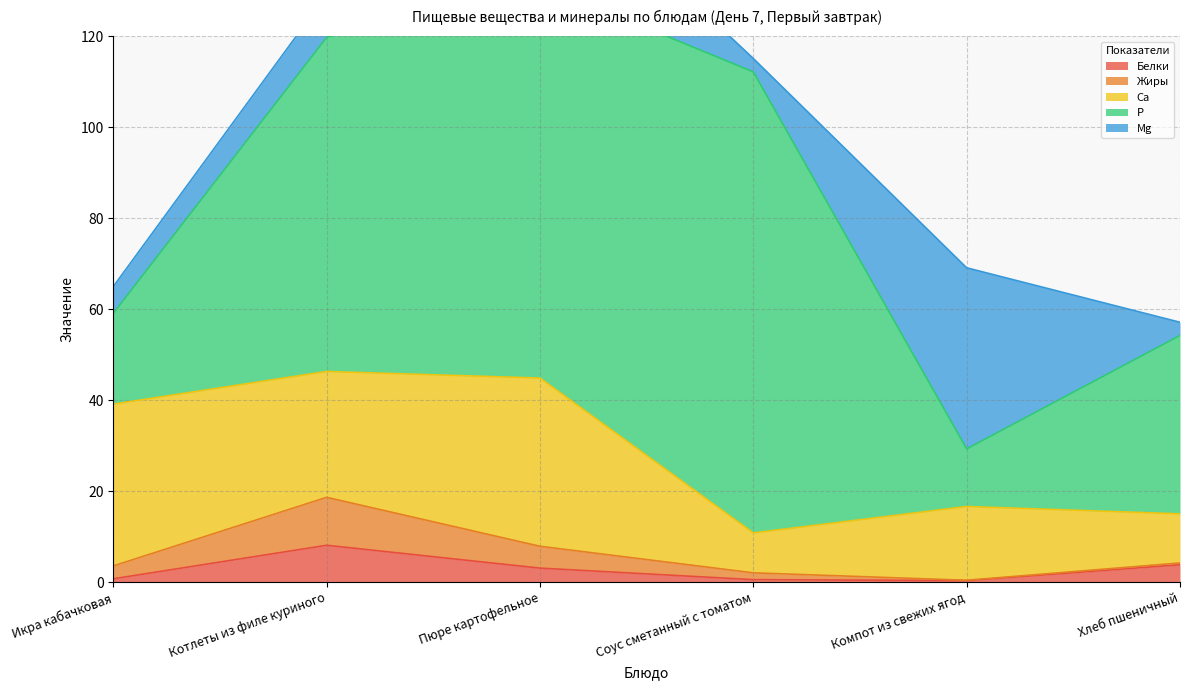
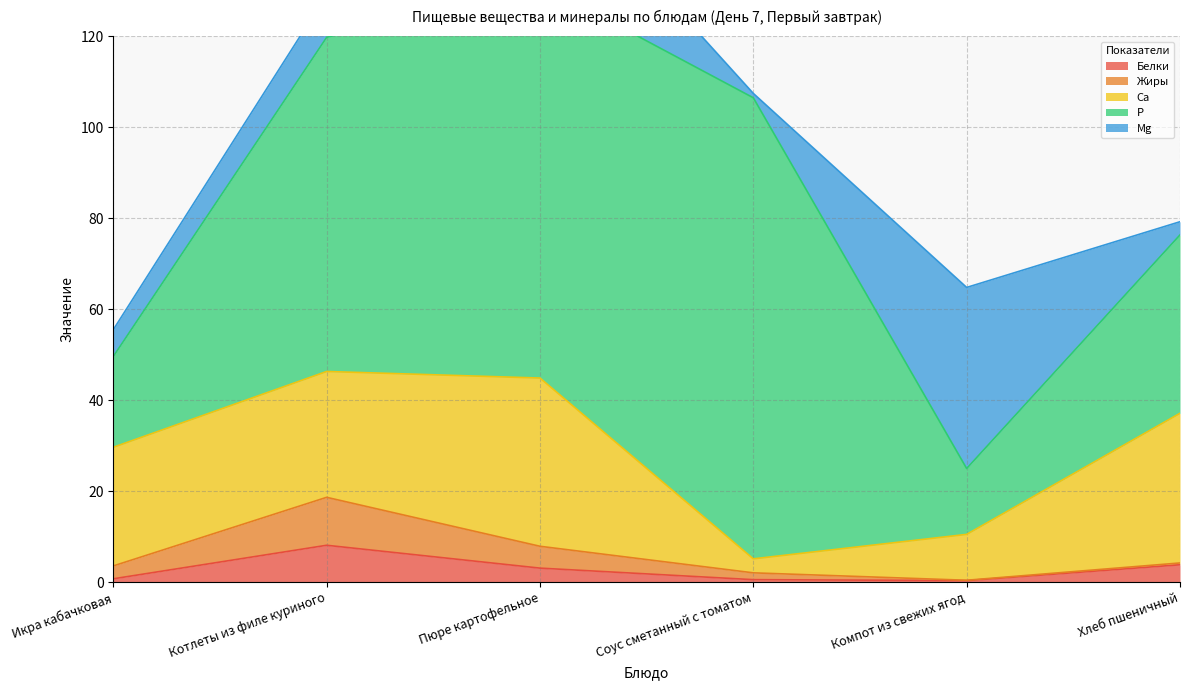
  {
    "Ca": {
-     "Икра кабачковая": 36,
+     "Икра кабачковая": 26,
      "Котлеты из филе куриного": 28,
      "Пюре картофельное": 37,
-     "Соус сметанный с томатом": 9,
-     "Компот из свежих ягод": 16,
-     "Хлеб пшеничный": 11
+     "Соус сметанный с томатом": 3,
+     "Компот из свежих ягод": 10,
+     "Хлеб пшеничный": 33
    },
    "P": {
      "Икра кабачковая": 20,
      "Котлеты из филе куриного": 73,
      "Соус сметанный с томатом": 101,
-     "Компот из свежих ягод": 13,
+     "Компот из свежих ягод": 14,
      "Хлеб пшеничный": 39
    },
    "Mg": {
      "Икра кабачковая": 6,
-     "Соус сметанный с томатом": 3,
+     "Соус сметанный с томатом": 1,
      "Компот из свежих ягод": 40,
      "Хлеб пшеничный": 3
    }
  }
